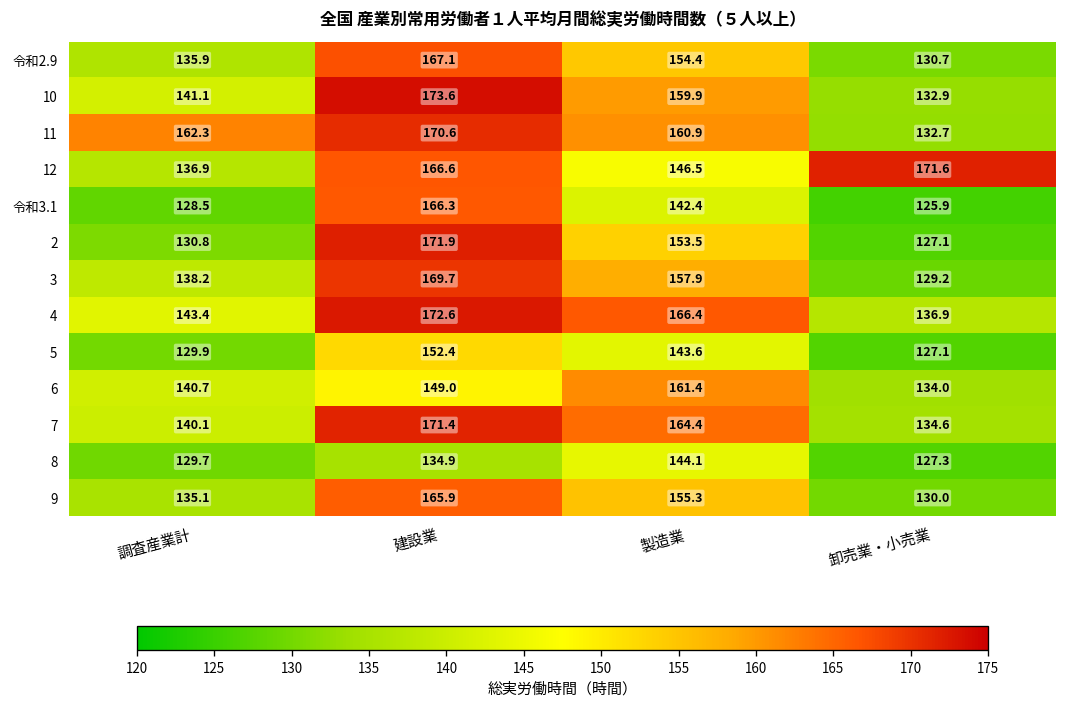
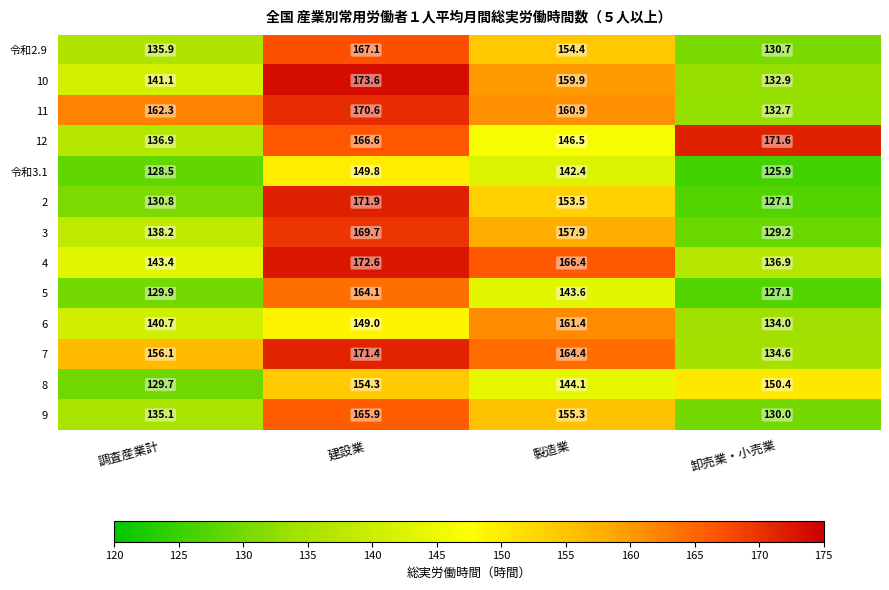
  {
    "令和3.1": {
-     "建設業": 166.3
+     "建設業": 149.8
    },
    "5": {
-     "建設業": 152.4
+     "建設業": 164.1
    },
    "7": {
-     "調査産業計": 140.1
+     "調査産業計": 156.1
    },
    "8": {
-     "建設業": 134.9,
-     "卸売業・小売業": 127.3
+     "建設業": 154.3,
+     "卸売業・小売業": 150.4
    }
  }
